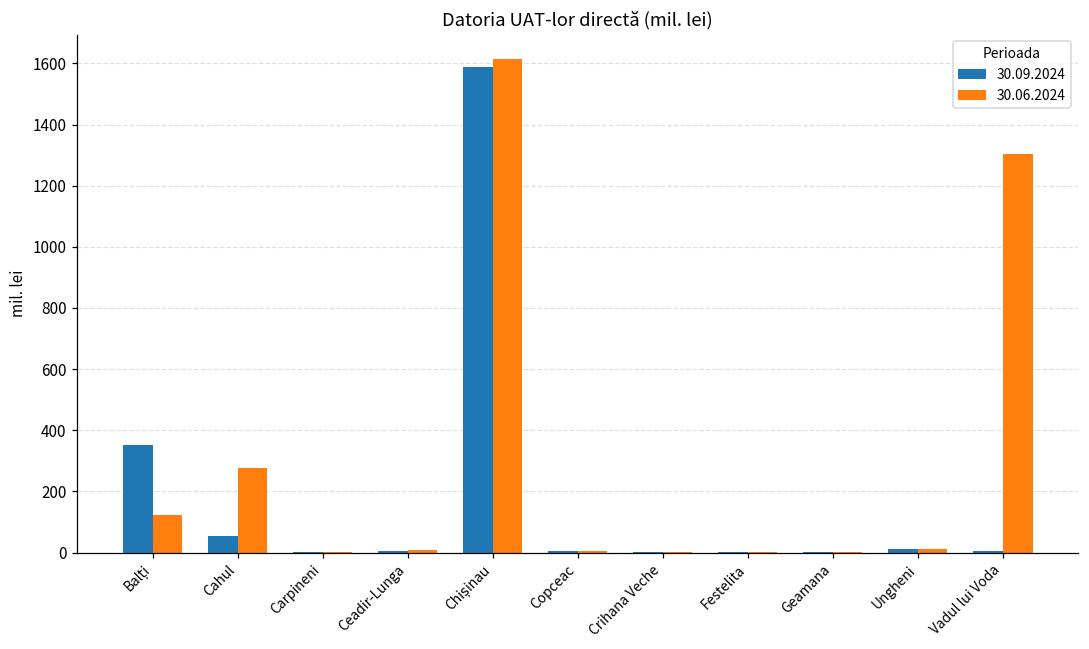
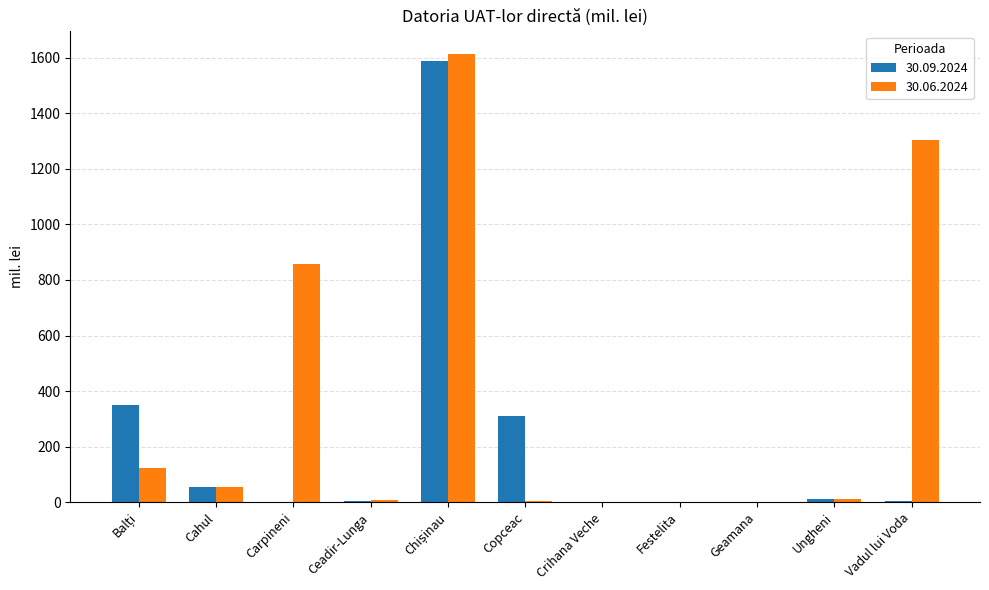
  {
    "30.09.2024": {
      "Balți": 350,
      "Cahul": 50,
      "Chișinau": 1590,
-     "Copceac": 0,
+     "Copceac": 310,
      "Ungheni": 10
    },
    "30.06.2024": {
      "Balți": 120,
-     "Cahul": 280,
-     "Carpineni": 0,
+     "Cahul": 50,
+     "Carpineni": 860,
      "Chișinau": 1610,
      "Ungheni": 10,
      "Vadul lui Voda": 1300
    }
  }
